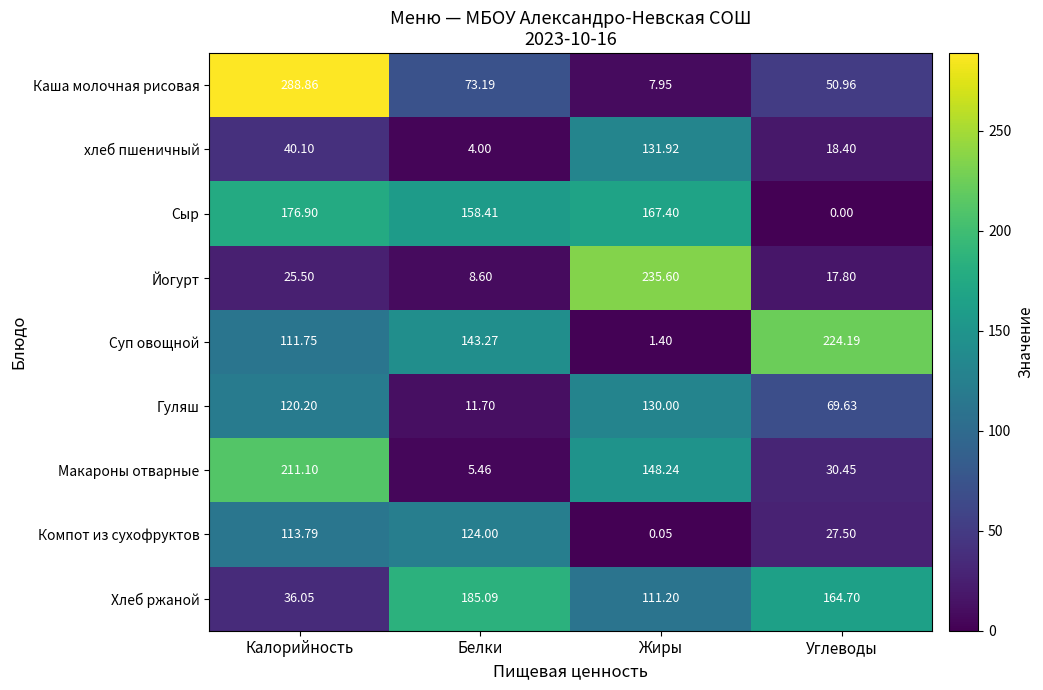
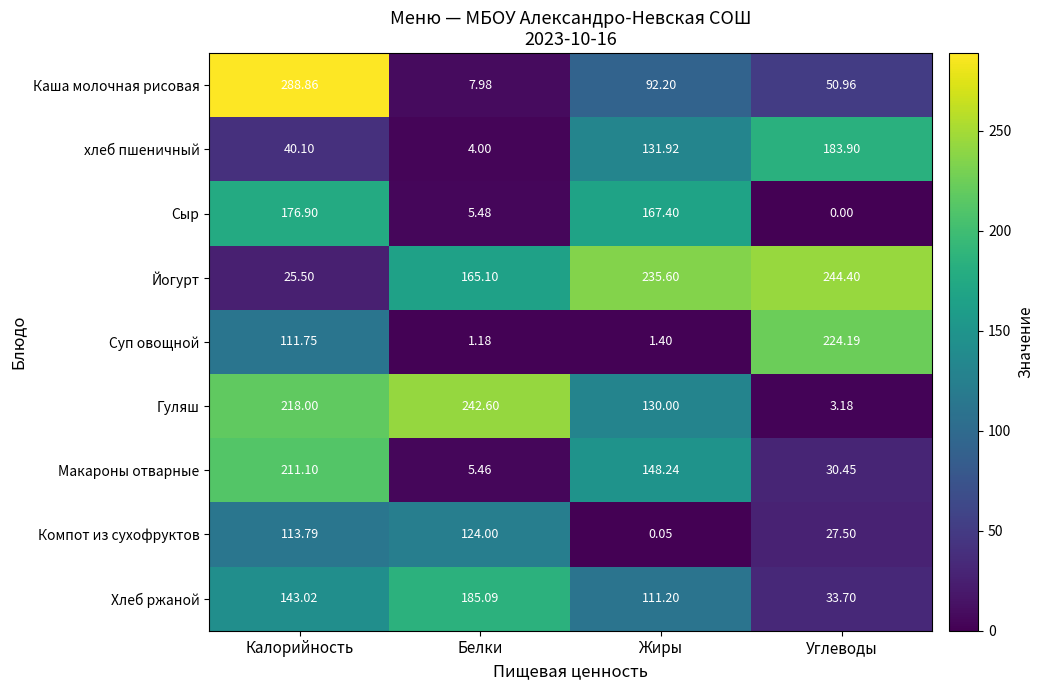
  {
    "Каша молочная рисовая": {
      "Калорийность": 288.86,
-     "Белки": 73.19,
-     "Жиры": 7.95,
+     "Белки": 7.98,
+     "Жиры": 92.20,
      "Углеводы": 50.96
    },
    "хлеб пшеничный": {
      "Калорийность": 40.10,
      "Белки": 4.00,
      "Жиры": 131.92,
-     "Углеводы": 18.40
+     "Углеводы": 183.90
    },
    "Сыр": {
      "Калорийность": 176.90,
-     "Белки": 158.41,
+     "Белки": 5.48,
      "Жиры": 167.40,
      "Углеводы": 0.00
    },
    "Йогурт": {
      "Калорийность": 25.50,
-     "Белки": 8.60,
+     "Белки": 165.10,
      "Жиры": 235.60,
-     "Углеводы": 17.80
+     "Углеводы": 244.40
    },
    "Суп овощной": {
      "Калорийность": 111.75,
-     "Белки": 143.27,
+     "Белки": 1.18,
      "Жиры": 1.40,
      "Углеводы": 224.19
    },
    "Гуляш": {
-     "Калорийность": 120.20,
-     "Белки": 11.70,
+     "Калорийность": 218.00,
+     "Белки": 242.60,
      "Жиры": 130.00,
-     "Углеводы": 69.63
+     "Углеводы": 3.18
    },
    "Макароны отварные": {
      "Калорийность": 211.10,
      "Белки": 5.46,
      "Жиры": 148.24,
      "Углеводы": 30.45
    },
    "Компот из сухофруктов": {
      "Калорийность": 113.79,
      "Белки": 124.00,
      "Жиры": 0.05,
      "Углеводы": 27.50
    },
    "Хлеб ржаной": {
-     "Калорийность": 36.05,
+     "Калорийность": 143.02,
      "Белки": 185.09,
      "Жиры": 111.20,
-     "Углеводы": 164.70
+     "Углеводы": 33.70
    }
  }
